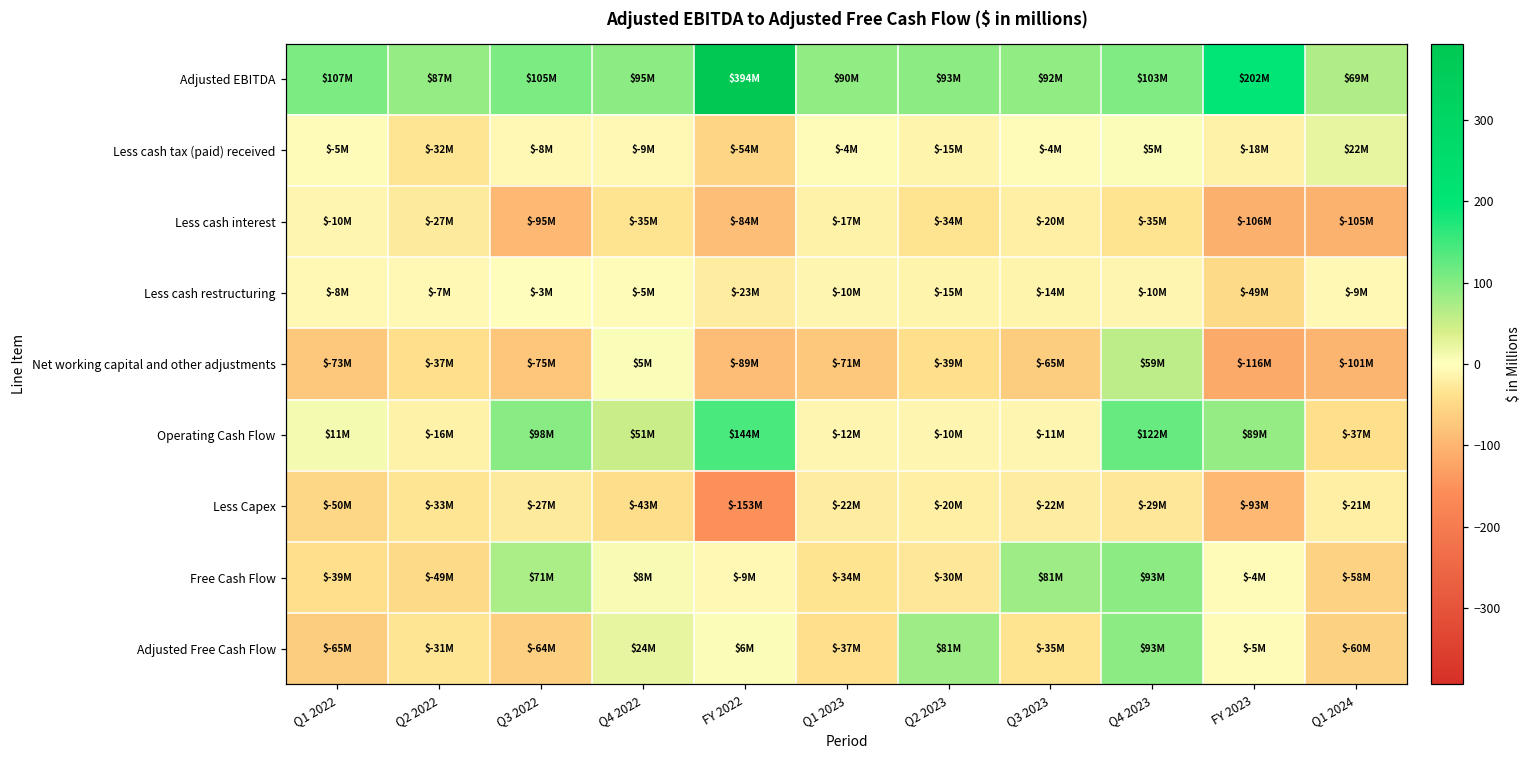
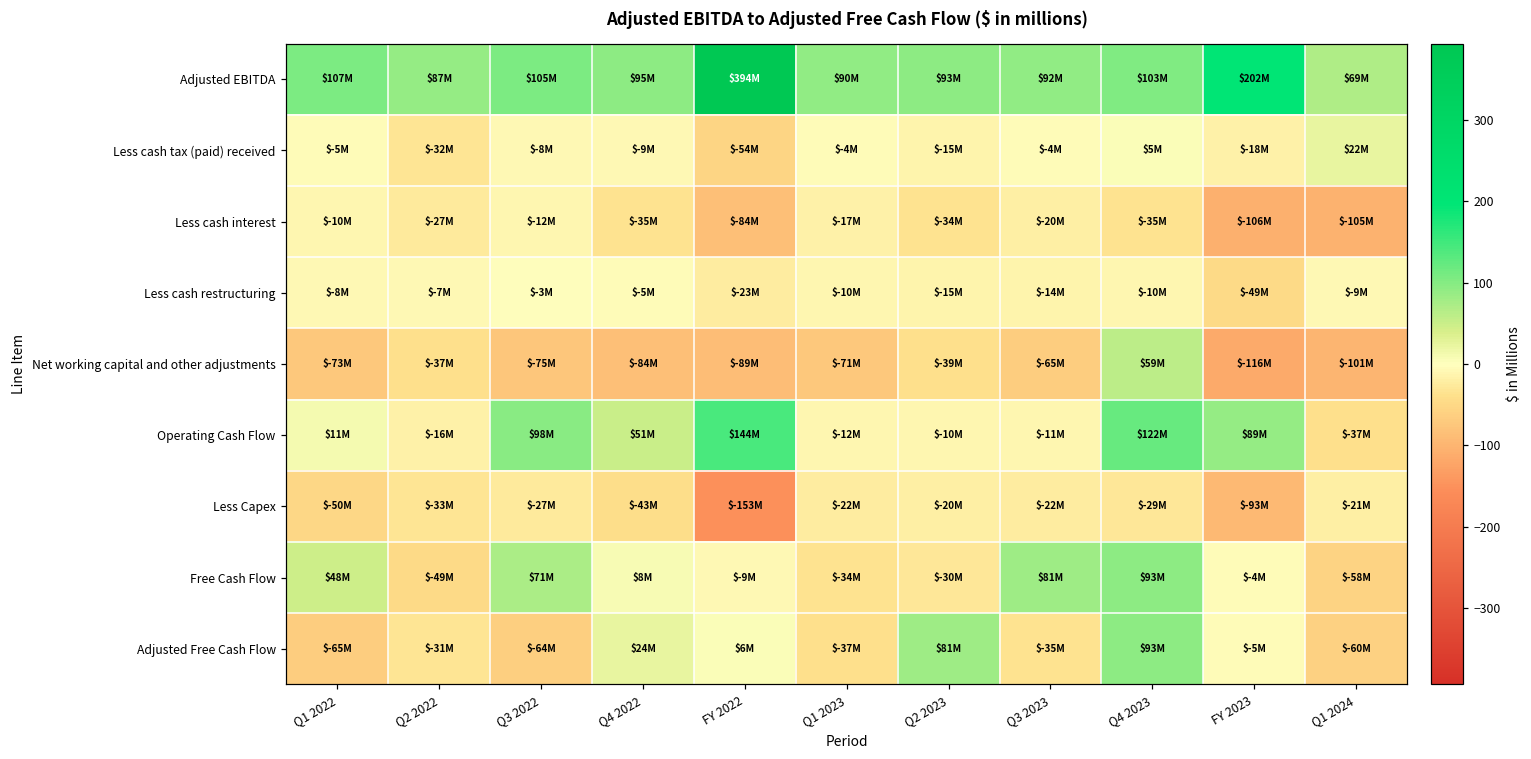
  {
    "Adjusted EBITDA": {
      "Q1 2022": "$107M",
      "Q2 2022": "$87M",
      "Q3 2022": "$105M",
      "Q4 2022": "$95M",
      "FY 2022": "$394M",
      "Q1 2023": "$90M",
      "Q2 2023": "$93M",
      "Q3 2023": "$92M",
      "Q4 2023": "$103M",
      "FY 2023": "$202M",
      "Q1 2024": "$69M"
    },
    "Less cash tax (paid) received": {
      "Q1 2022": "$-5M",
      "Q2 2022": "$-32M",
      "Q3 2022": "$-8M",
      "Q4 2022": "$-9M",
      "FY 2022": "$-54M",
      "Q1 2023": "$-4M",
      "Q2 2023": "$-15M",
      "Q3 2023": "$-4M",
      "Q4 2023": "$5M",
      "FY 2023": "$-18M",
      "Q1 2024": "$22M"
    },
    "Less cash interest": {
      "Q1 2022": "$-10M",
      "Q2 2022": "$-27M",
-     "Q3 2022": "$-95M",
+     "Q3 2022": "$-12M",
      "Q4 2022": "$-35M",
      "FY 2022": "$-84M",
      "Q1 2023": "$-17M",
      "Q2 2023": "$-34M",
      "Q3 2023": "$-20M",
      "Q4 2023": "$-35M",
      "FY 2023": "$-106M",
      "Q1 2024": "$-105M"
    },
    "Less cash restructuring": {
      "Q1 2022": "$-8M",
      "Q2 2022": "$-7M",
      "Q3 2022": "$-3M",
      "Q4 2022": "$-5M",
      "FY 2022": "$-23M",
      "Q1 2023": "$-10M",
      "Q2 2023": "$-15M",
      "Q3 2023": "$-14M",
      "Q4 2023": "$-10M",
      "FY 2023": "$-49M",
      "Q1 2024": "$-9M"
    },
    "Net working capital and other adjustments": {
      "Q1 2022": "$-73M",
      "Q2 2022": "$-37M",
      "Q3 2022": "$-75M",
-     "Q4 2022": "$5M",
+     "Q4 2022": "$-84M",
      "FY 2022": "$-89M",
      "Q1 2023": "$-71M",
      "Q2 2023": "$-39M",
      "Q3 2023": "$-65M",
      "Q4 2023": "$59M",
      "FY 2023": "$-116M",
      "Q1 2024": "$-101M"
    },
    "Operating Cash Flow": {
      "Q1 2022": "$11M",
      "Q2 2022": "$-16M",
      "Q3 2022": "$98M",
      "Q4 2022": "$51M",
      "FY 2022": "$144M",
      "Q1 2023": "$-12M",
      "Q2 2023": "$-10M",
      "Q3 2023": "$-11M",
      "Q4 2023": "$122M",
      "FY 2023": "$89M",
      "Q1 2024": "$-37M"
    },
    "Less Capex": {
      "Q1 2022": "$-50M",
      "Q2 2022": "$-33M",
      "Q3 2022": "$-27M",
      "Q4 2022": "$-43M",
      "FY 2022": "$-153M",
      "Q1 2023": "$-22M",
      "Q2 2023": "$-20M",
      "Q3 2023": "$-22M",
      "Q4 2023": "$-29M",
      "FY 2023": "$-93M",
      "Q1 2024": "$-21M"
    },
    "Free Cash Flow": {
-     "Q1 2022": "$-39M",
+     "Q1 2022": "$48M",
      "Q2 2022": "$-49M",
      "Q3 2022": "$71M",
      "Q4 2022": "$8M",
      "FY 2022": "$-9M",
      "Q1 2023": "$-34M",
      "Q2 2023": "$-30M",
      "Q3 2023": "$81M",
      "Q4 2023": "$93M",
      "FY 2023": "$-4M",
      "Q1 2024": "$-58M"
    },
    "Adjusted Free Cash Flow": {
      "Q1 2022": "$-65M",
      "Q2 2022": "$-31M",
      "Q3 2022": "$-64M",
      "Q4 2022": "$24M",
      "FY 2022": "$6M",
      "Q1 2023": "$-37M",
      "Q2 2023": "$81M",
      "Q3 2023": "$-35M",
      "Q4 2023": "$93M",
      "FY 2023": "$-5M",
      "Q1 2024": "$-60M"
    }
  }
